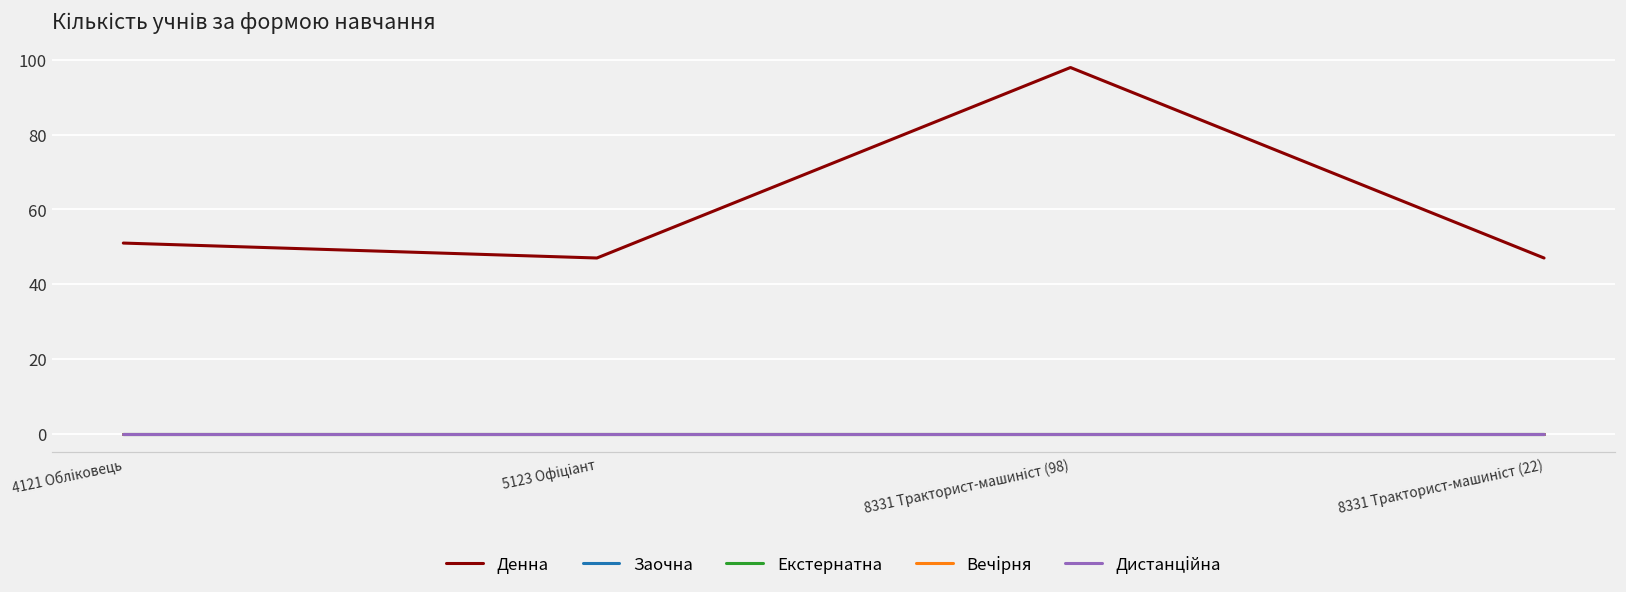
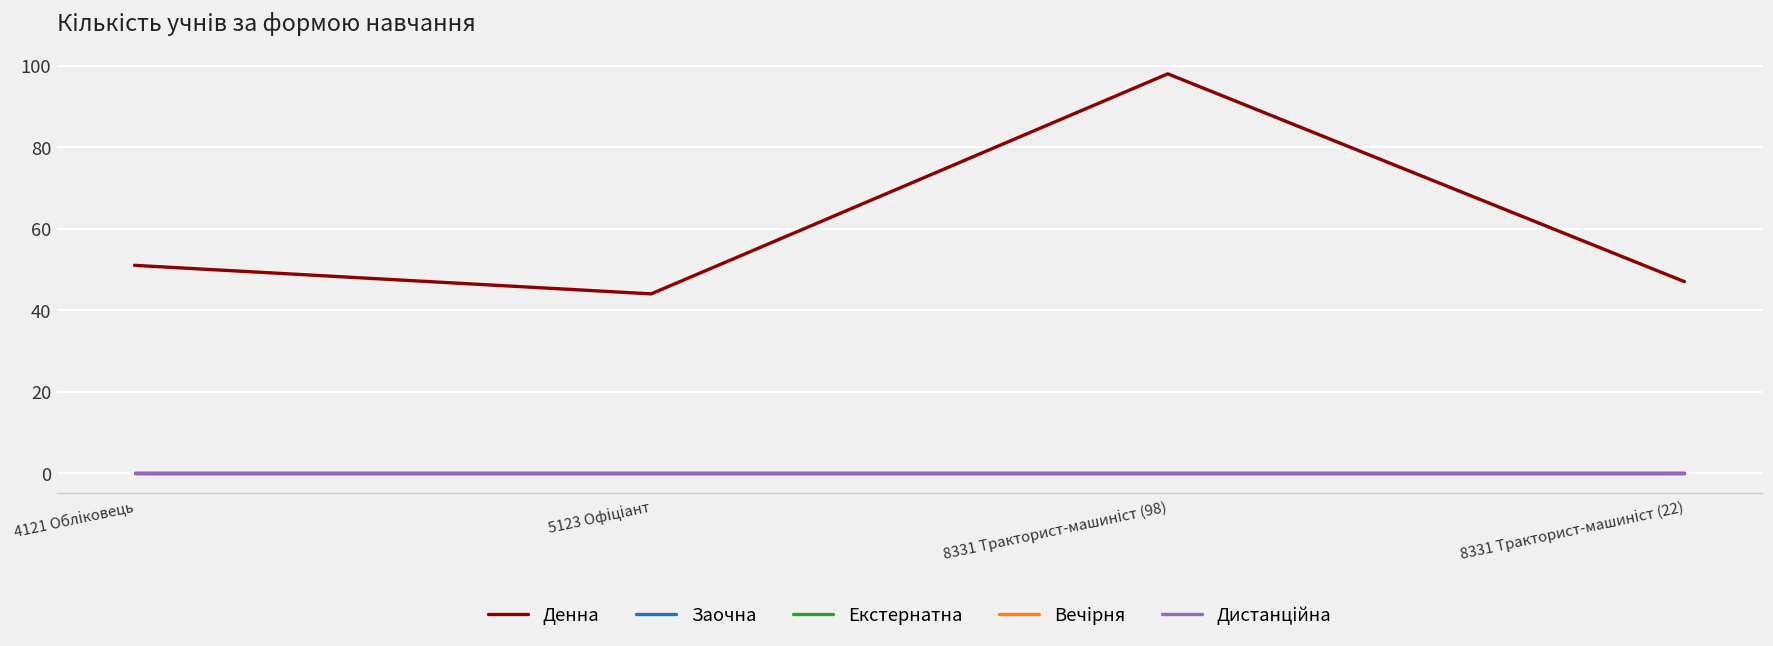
  {
    "Денна": {
      "4121 Обліковець": 51,
-     "5123 Офіціант": 47,
+     "5123 Офіціант": 44,
      "8331 Тракторист-машиніст (98)": 98,
      "8331 Тракторист-машиніст (22)": 47
    },
    "Дистанційна": {
      "4121 Обліковець": 0,
      "5123 Офіціант": 0,
      "8331 Тракторист-машиніст (98)": 0,
      "8331 Тракторист-машиніст (22)": 0
    }
  }
